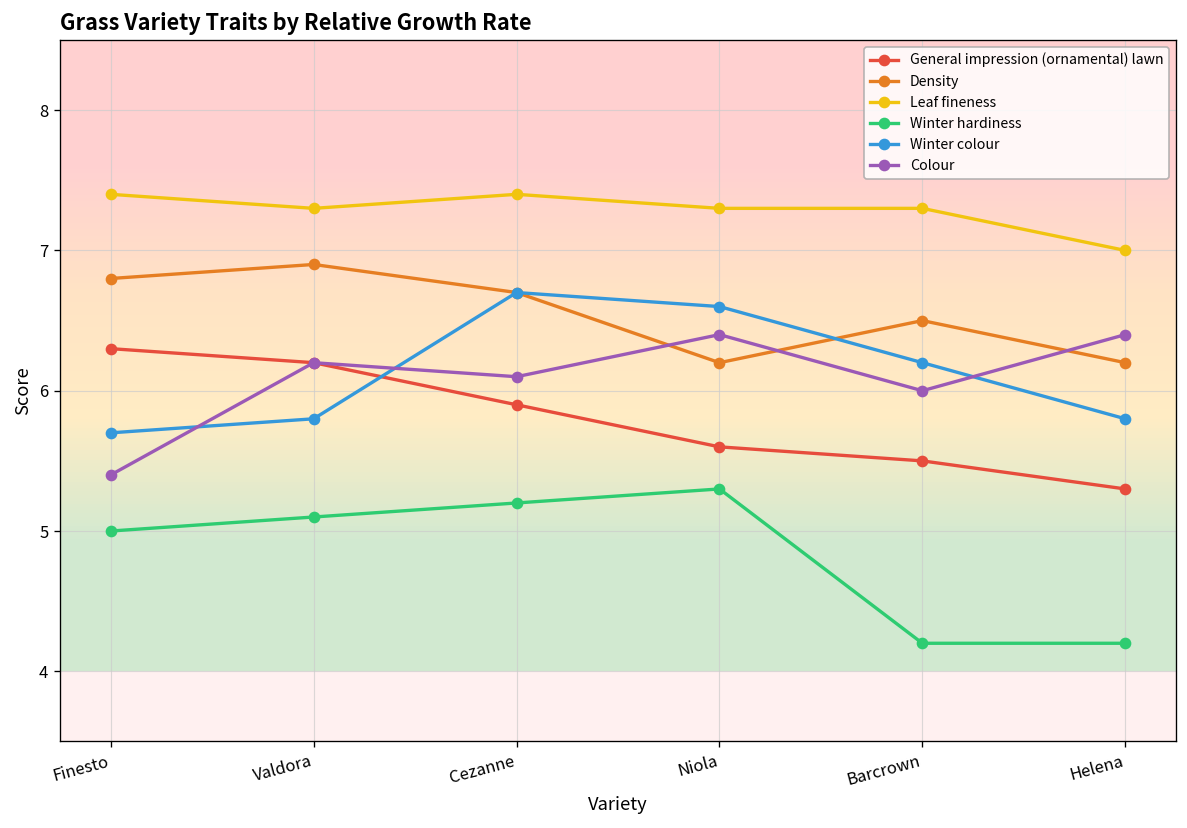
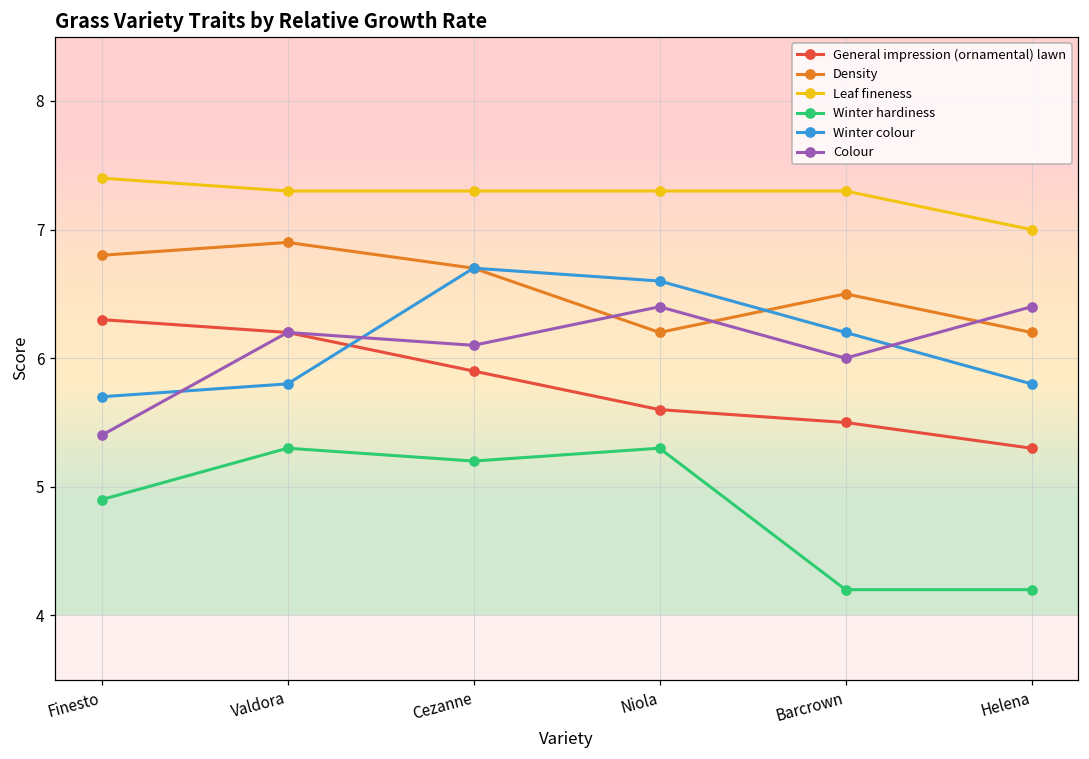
  {
    "Leaf fineness": {
      "Finesto": 7.4,
      "Valdora": 7.3,
-     "Cezanne": 7.4,
+     "Cezanne": 7.3,
      "Niola": 7.3,
      "Barcrown": 7.3,
      "Helena": 7.0
    },
    "Winter hardiness": {
-     "Finesto": 5.0,
-     "Valdora": 5.1,
+     "Finesto": 4.9,
+     "Valdora": 5.3,
      "Cezanne": 5.2,
      "Niola": 5.3,
      "Barcrown": 4.2,
      "Helena": 4.2
    },
    "Winter colour": {
      "Finesto": 5.7,
      "Valdora": 5.8,
      "Niola": 6.6,
      "Barcrown": 6.2,
      "Helena": 5.8
    },
    "Colour": {
      "Finesto": 5.4,
      "Cezanne": 6.1,
      "Niola": 6.4,
      "Barcrown": 6.0,
      "Helena": 6.4
    }
  }
